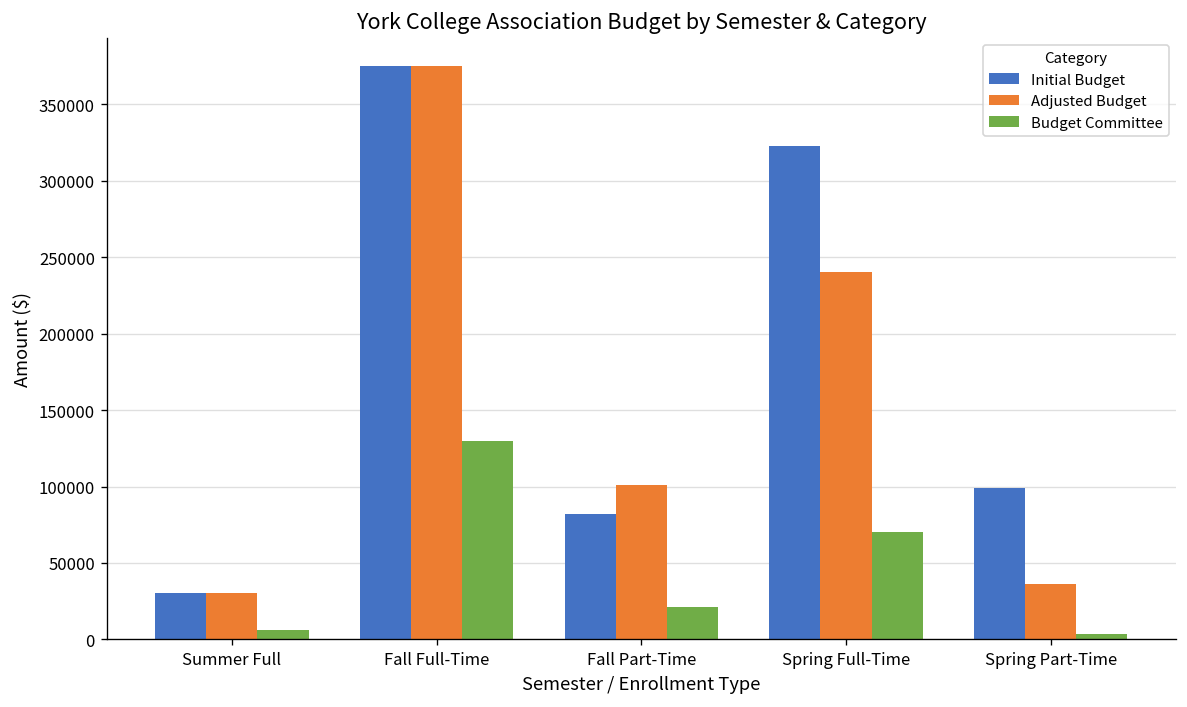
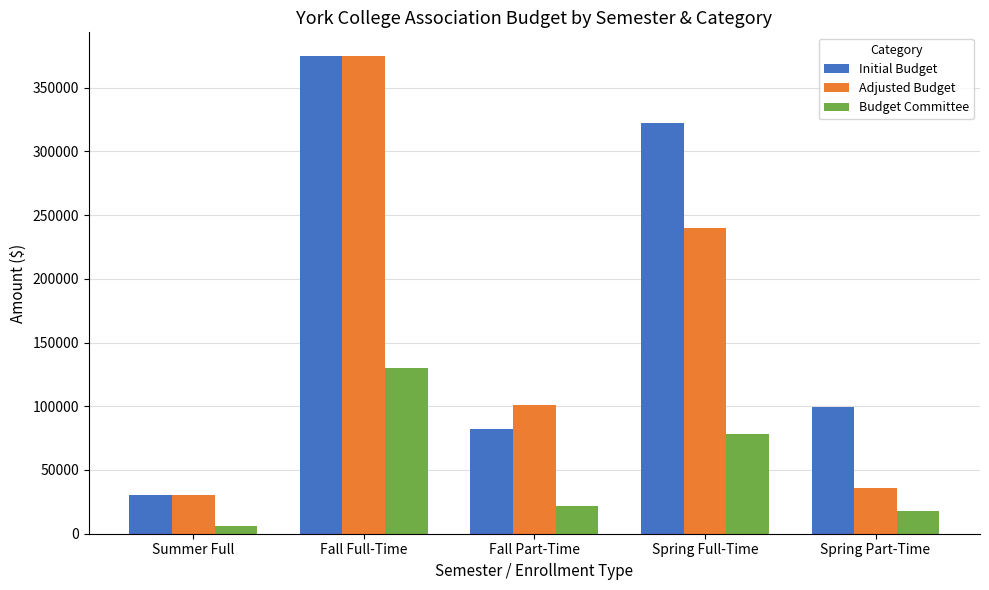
  {
    "Initial Budget": {
      "Summer Full": 30000,
      "Fall Full-Time": 375000,
      "Fall Part-Time": 82000,
      "Spring Full-Time": 323000,
      "Spring Part-Time": 99000
    },
    "Adjusted Budget": {
      "Summer Full": 30000,
      "Fall Full-Time": 375000,
      "Fall Part-Time": 101000,
      "Spring Full-Time": 240000,
      "Spring Part-Time": 36000
    },
    "Budget Committee": {
      "Summer Full": 6000,
      "Fall Full-Time": 130000,
      "Fall Part-Time": 22000,
-     "Spring Full-Time": 70000,
-     "Spring Part-Time": 4000
+     "Spring Full-Time": 79000,
+     "Spring Part-Time": 18000
    }
  }
